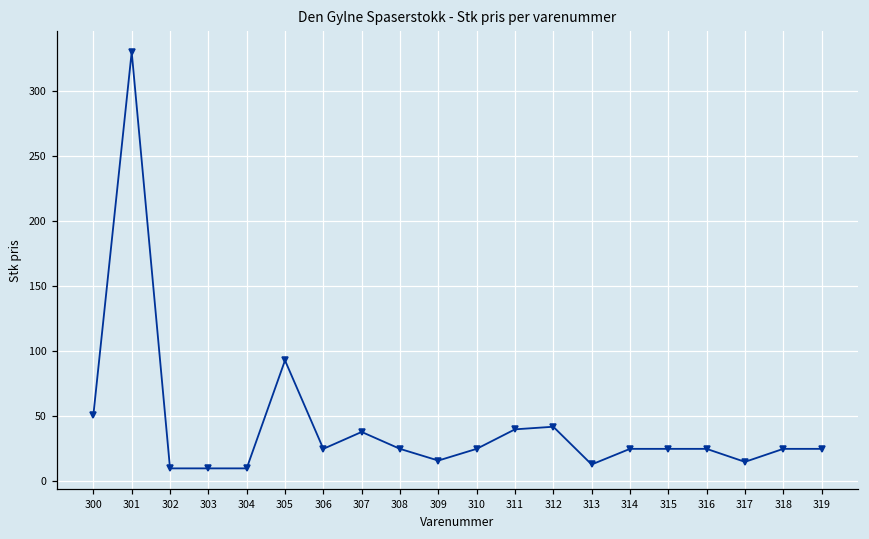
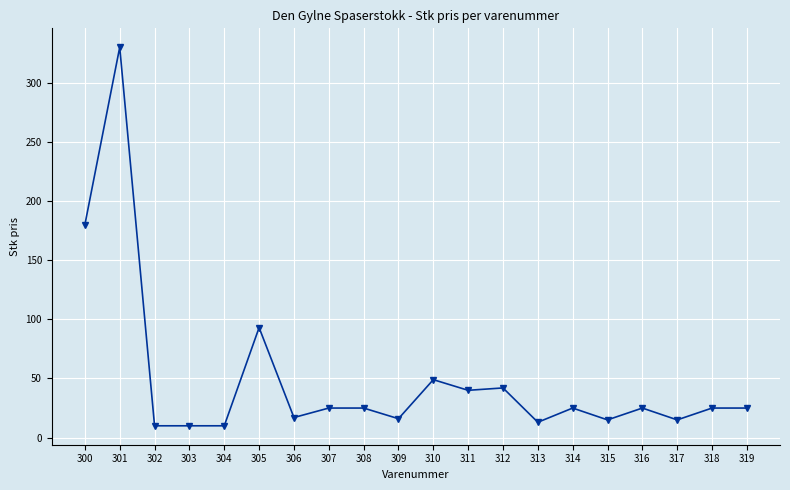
  {
-   "300": 51,
+   "300": 180,
    "301": 330,
    "302": 10,
    "303": 10,
    "304": 10,
    "305": 93,
-   "306": 25,
-   "307": 38,
+   "306": 17,
+   "307": 25,
    "308": 25,
    "309": 16,
-   "310": 25,
+   "310": 49,
    "311": 40,
    "312": 42,
    "313": 13,
    "314": 25,
-   "315": 25,
+   "315": 15,
    "316": 25,
    "317": 15,
    "318": 25,
    "319": 25
  }
